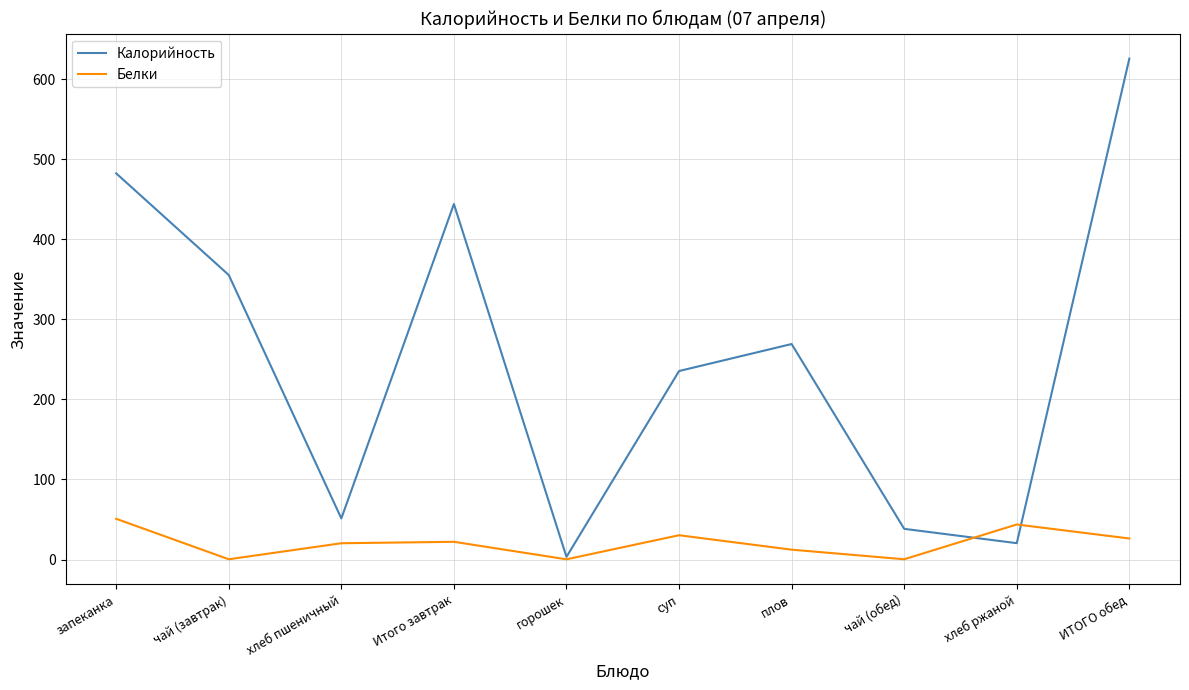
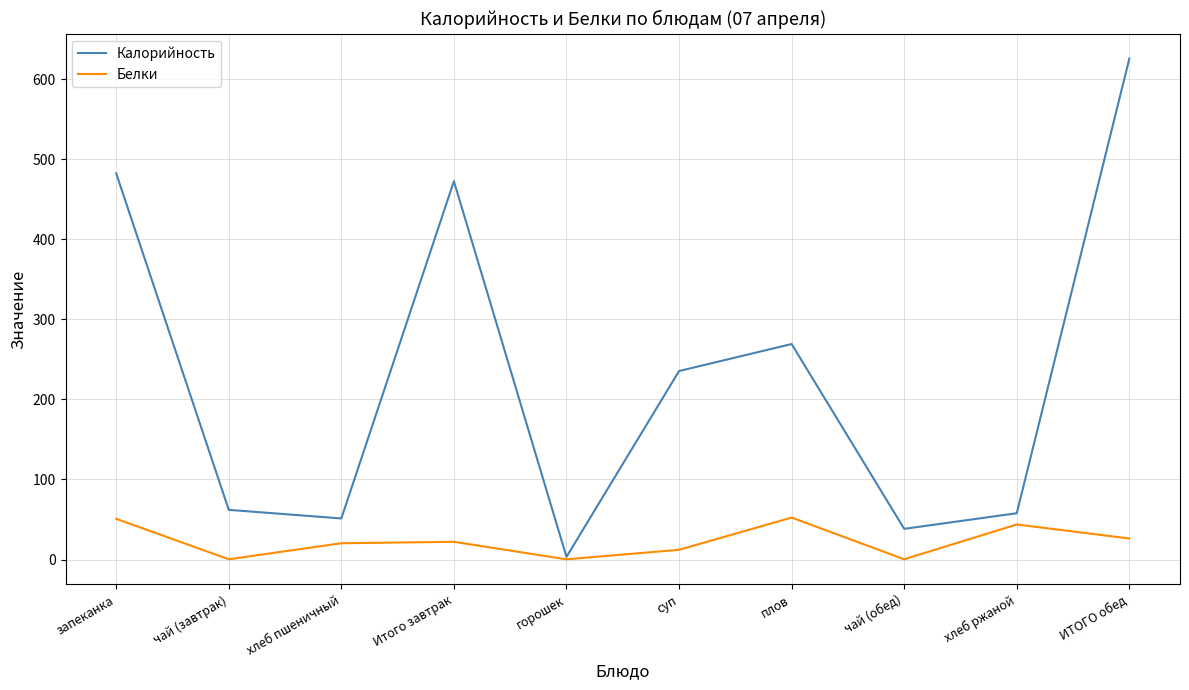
  {
    "Калорийность": {
      "запеканка": 480,
-     "чай (завтрак)": 360,
+     "чай (завтрак)": 60,
      "хлеб пшеничный": 50,
-     "Итого завтрак": 440,
+     "Итого завтрак": 470,
      "суп": 240,
      "плов": 270,
      "чай (обед)": 40,
-     "хлеб ржаной": 20,
+     "хлеб ржаной": 60,
      "ИТОГО обед": 630
    },
    "Белки": {
      "запеканка": 50,
      "чай (завтрак)": 0,
      "хлеб пшеничный": 20,
      "Итого завтрак": 20,
-     "суп": 30,
-     "плов": 10,
+     "суп": 10,
+     "плов": 50,
      "чай (обед)": 0,
      "хлеб ржаной": 40,
      "ИТОГО обед": 30
    }
  }
